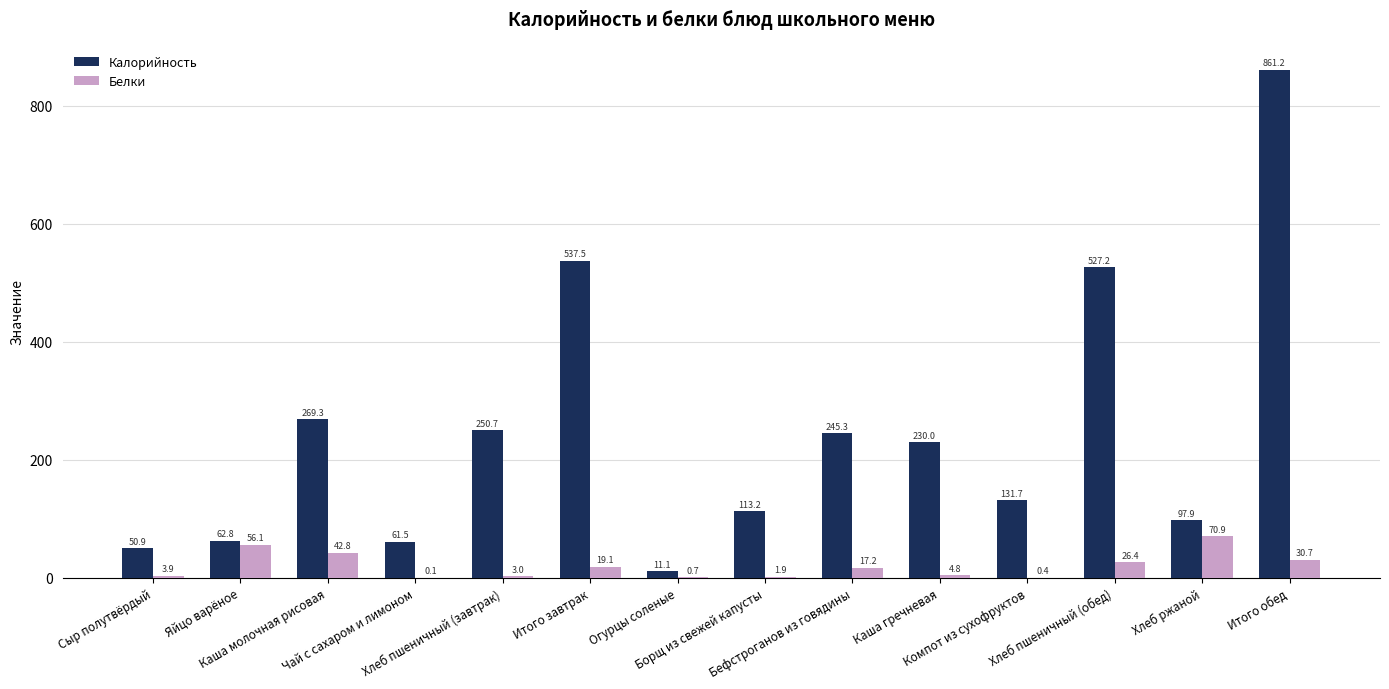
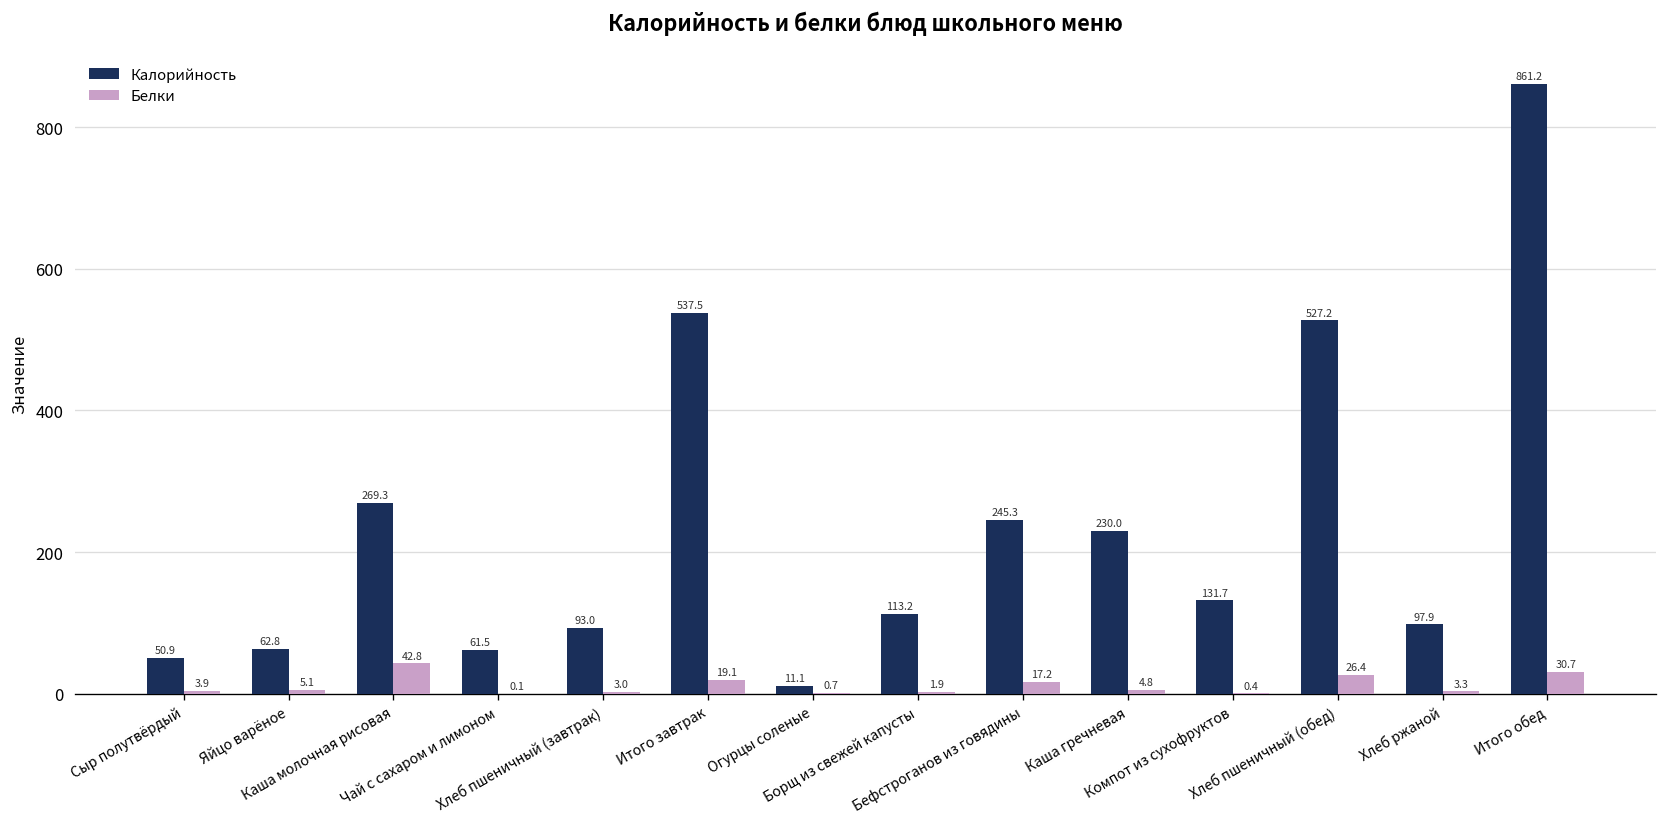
  {
    "Калорийность": {
      "Сыр полутвёрдый": 50.9,
      "Яйцо варёное": 62.8,
      "Каша молочная рисовая": 269.3,
      "Чай с сахаром и лимоном": 61.5,
-     "Хлеб пшеничный (завтрак)": 250.7,
+     "Хлеб пшеничный (завтрак)": 93.0,
      "Итого завтрак": 537.5,
      "Огурцы соленые": 11.1,
      "Борщ из свежей капусты": 113.2,
      "Бефстроганов из говядины": 245.3,
      "Каша гречневая": 230.0,
      "Компот из сухофруктов": 131.7,
      "Хлеб пшеничный (обед)": 527.2,
      "Хлеб ржаной": 97.9,
      "Итого обед": 861.2
    },
    "Белки": {
      "Сыр полутвёрдый": 3.9,
-     "Яйцо варёное": 56.1,
+     "Яйцо варёное": 5.1,
      "Каша молочная рисовая": 42.8,
      "Чай с сахаром и лимоном": 0.1,
      "Хлеб пшеничный (завтрак)": 3.0,
      "Итого завтрак": 19.1,
      "Огурцы соленые": 0.7,
      "Борщ из свежей капусты": 1.9,
      "Бефстроганов из говядины": 17.2,
      "Каша гречневая": 4.8,
      "Компот из сухофруктов": 0.4,
      "Хлеб пшеничный (обед)": 26.4,
-     "Хлеб ржаной": 70.9,
+     "Хлеб ржаной": 3.3,
      "Итого обед": 30.7
    }
  }
